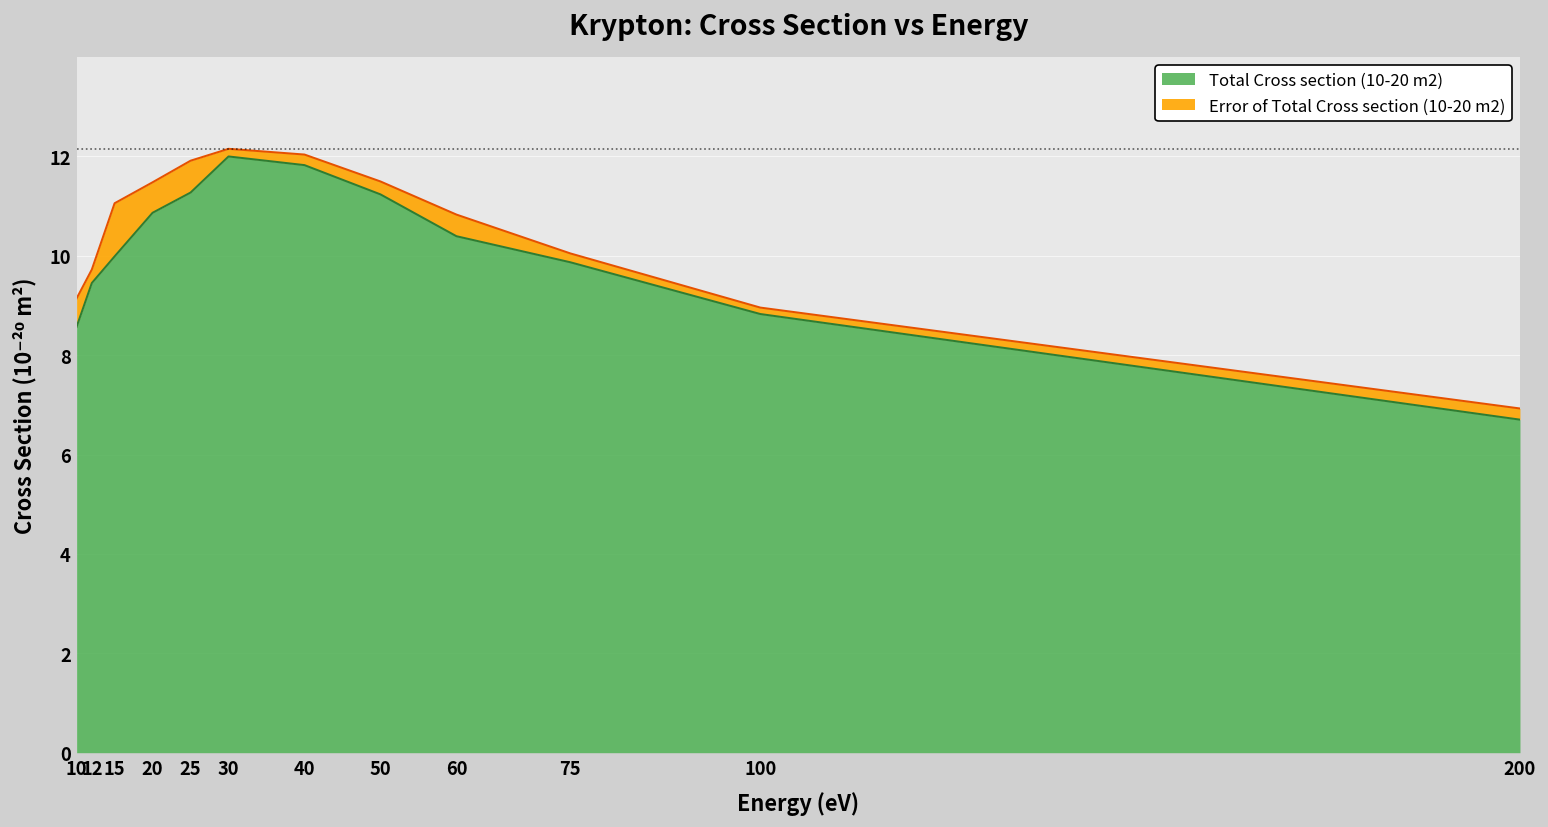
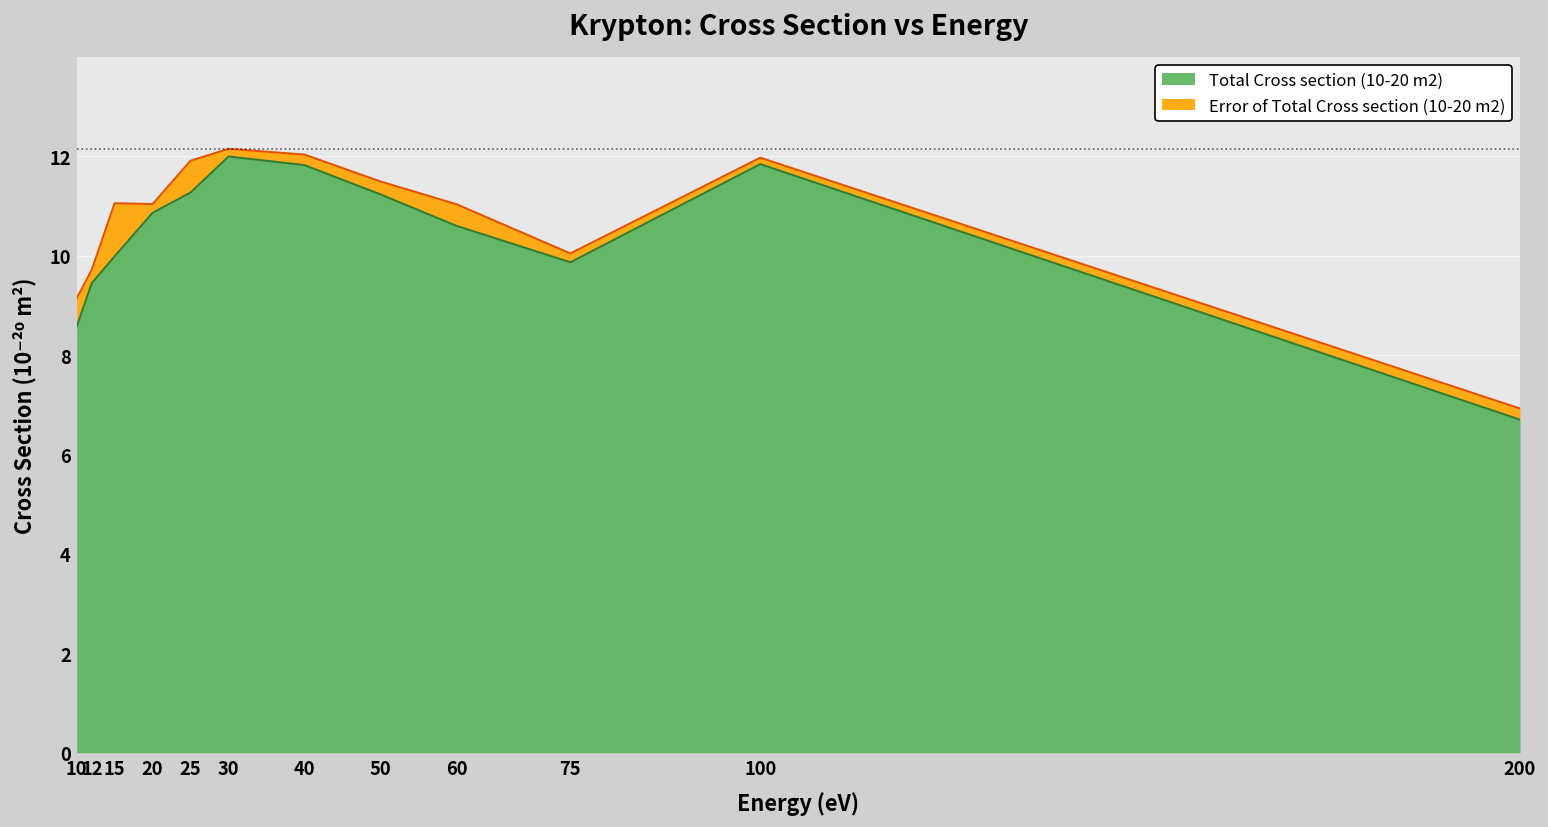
  {
    "Total Cross section (10-20 m2)": {
      "15": 10.0,
      "20": 10.9,
      "25": 11.3,
      "30": 12.0,
      "40": 11.8,
      "50": 11.2,
-     "60": 10.4,
+     "60": 10.6,
      "75": 9.9,
-     "100": 8.8,
+     "100": 11.8,
      "200": 6.7
    },
    "Error of Total Cross section (10-20 m2)": {
      "15": 1.1,
-     "20": 0.6,
+     "20": 0.2,
      "25": 0.6,
      "30": 0.2,
      "40": 0.2,
      "50": 0.3,
      "60": 0.4,
      "75": 0.2,
      "100": 0.1,
      "200": 0.2
    }
  }
